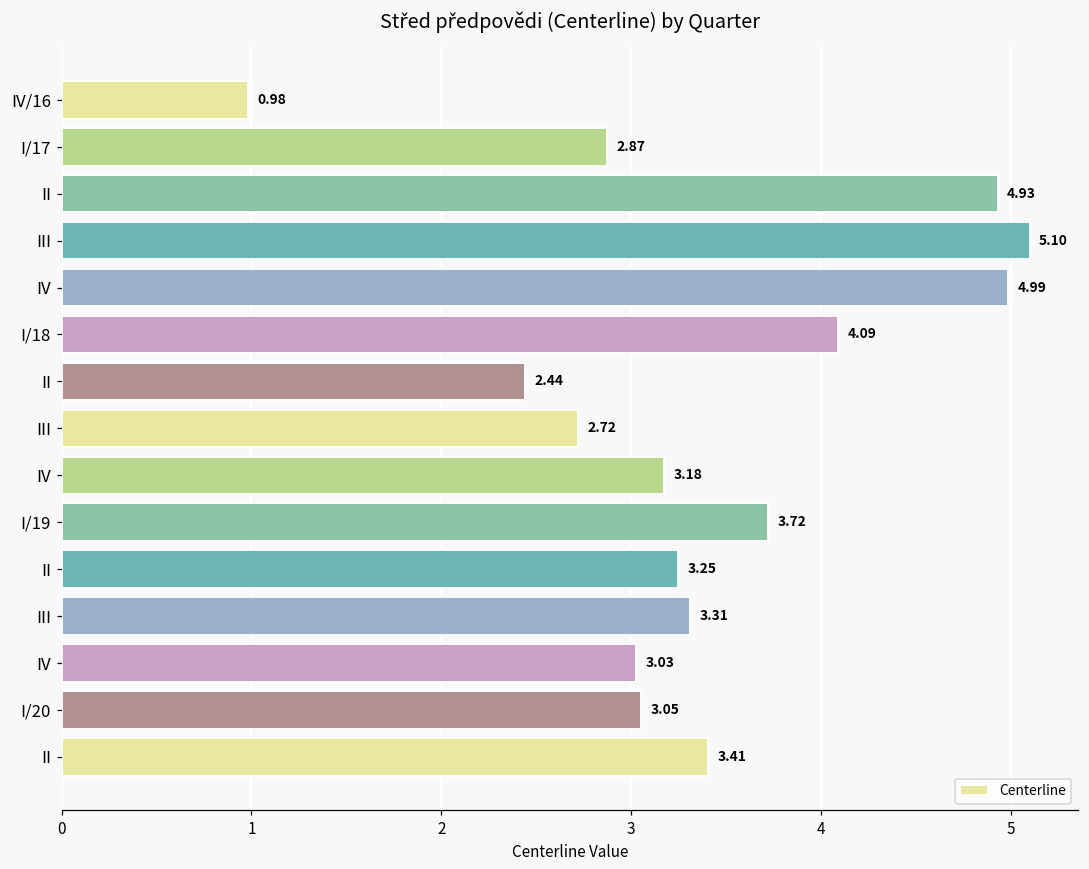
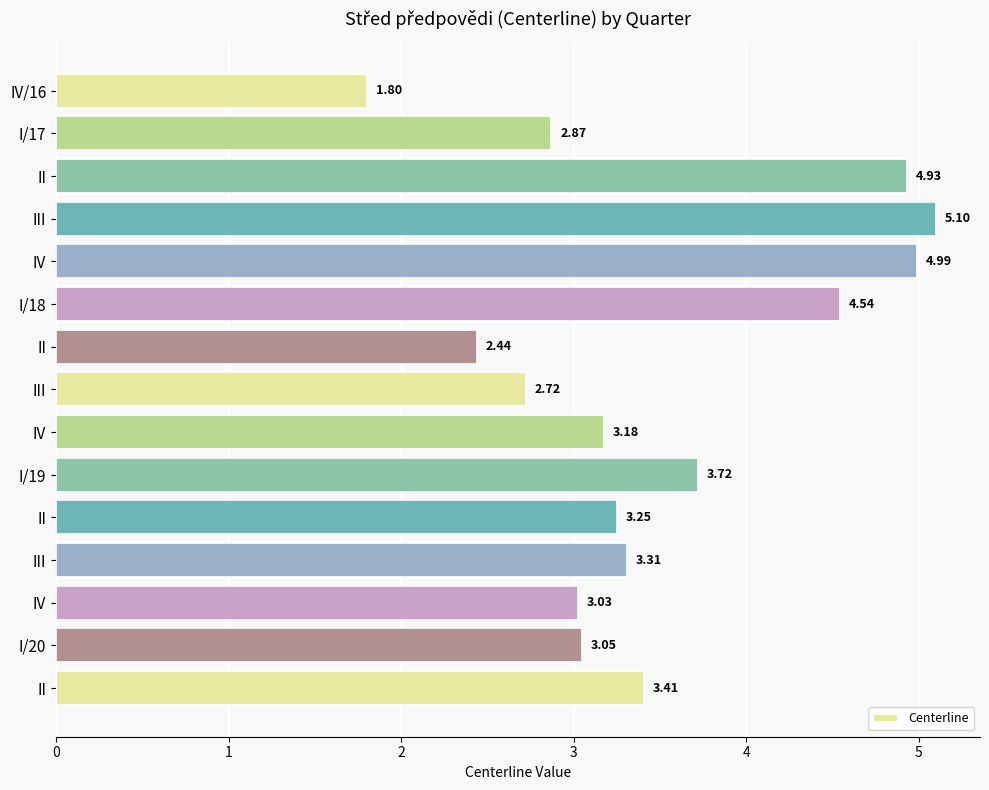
  {
-   "IV/16": 0.98,
+   "IV/16": 1.80,
    "I/17": 2.87,
-   "I/18": 4.09,
+   "I/18": 4.54,
    "I/19": 3.72,
    "I/20": 3.05
  }
